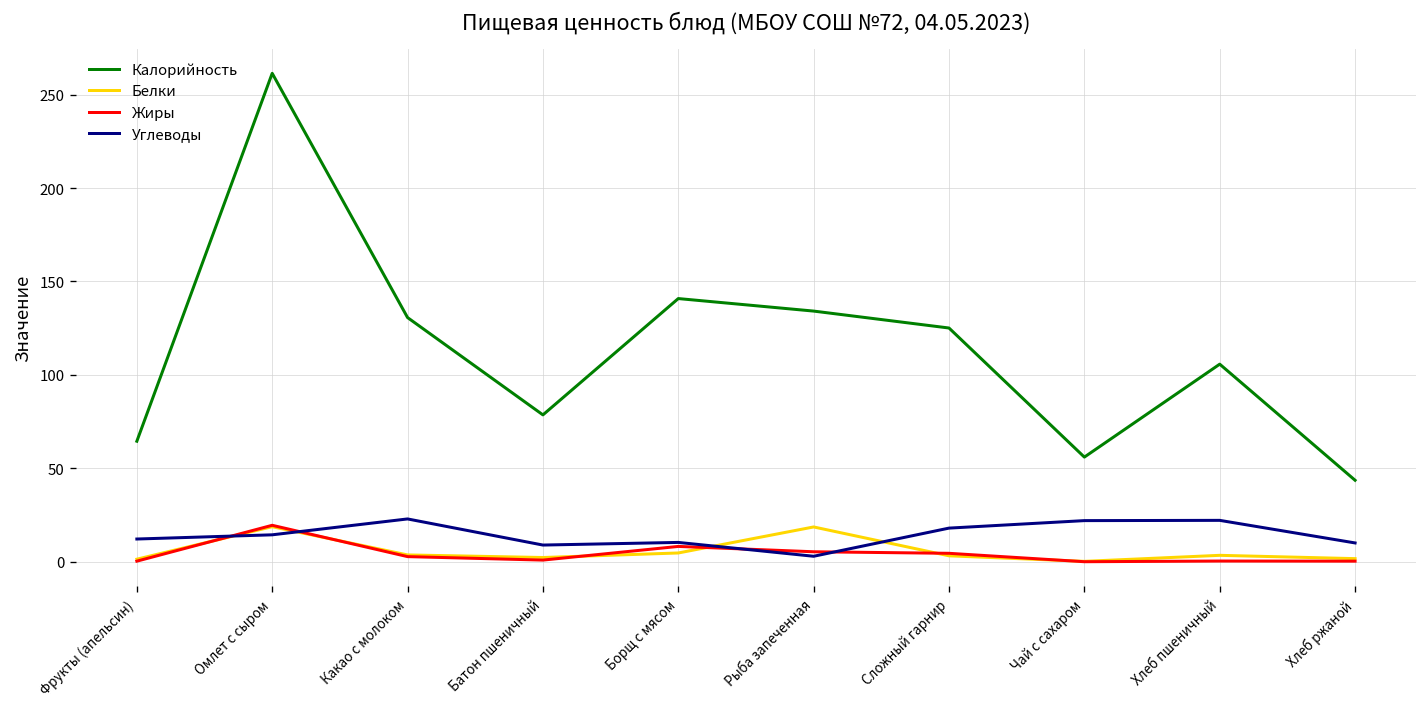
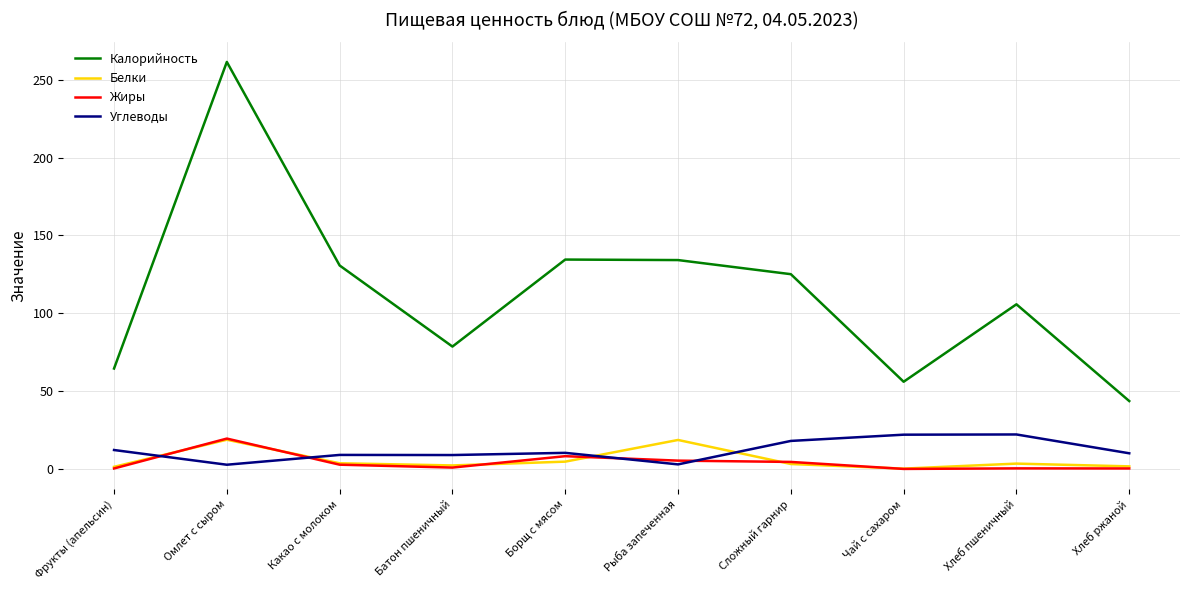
  {
    "Калорийность": {
      "Фрукты (апельсин)": 65,
      "Омлет с сыром": 261,
      "Какао с молоком": 131,
      "Батон пшеничный": 79,
-     "Борщ с мясом": 141,
+     "Борщ с мясом": 134,
      "Рыба запеченная": 134,
      "Сложный гарнир": 125,
      "Чай с сахаром": 56,
      "Хлеб пшеничный": 106,
      "Хлеб ржаной": 44
    },
    "Белки": {
      "Борщ с мясом": 5,
      "Рыба запеченная": 19,
      "Хлеб пшеничный": 3
    },
    "Жиры": {
      "Борщ с мясом": 8,
      "Рыба запеченная": 5,
      "Хлеб пшеничный": 0
    },
    "Углеводы": {
      "Фрукты (апельсин)": 12,
-     "Омлет с сыром": 14,
-     "Какао с молоком": 23,
+     "Омлет с сыром": 3,
+     "Какао с молоком": 9,
      "Батон пшеничный": 9,
      "Борщ с мясом": 10,
      "Рыба запеченная": 3,
      "Сложный гарнир": 18,
      "Чай с сахаром": 22,
      "Хлеб пшеничный": 22,
      "Хлеб ржаной": 10
    }
  }
